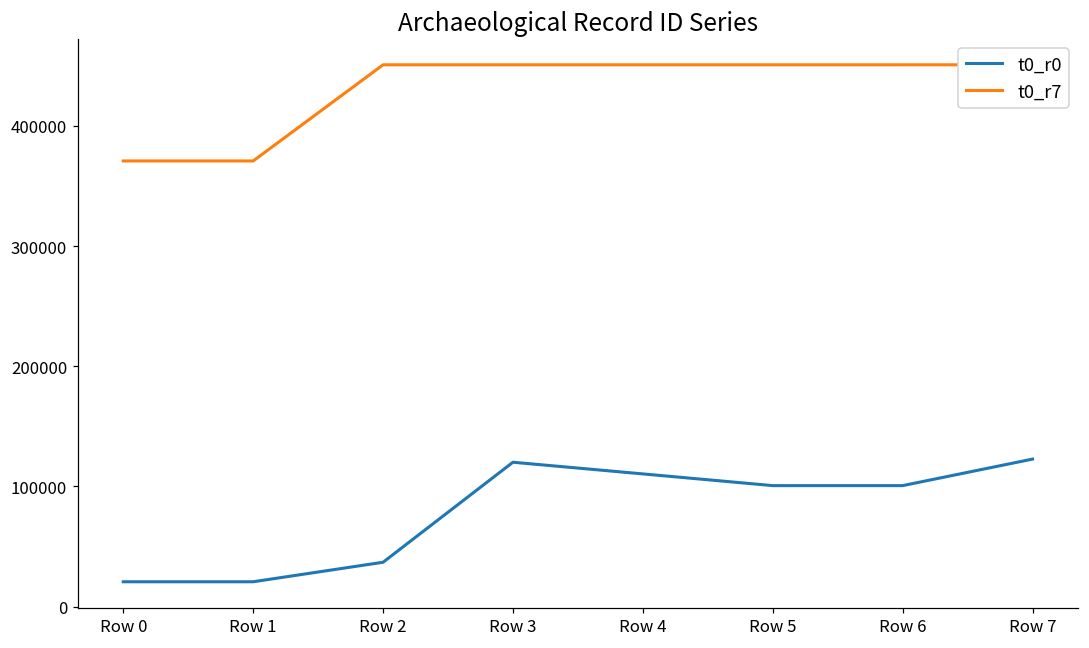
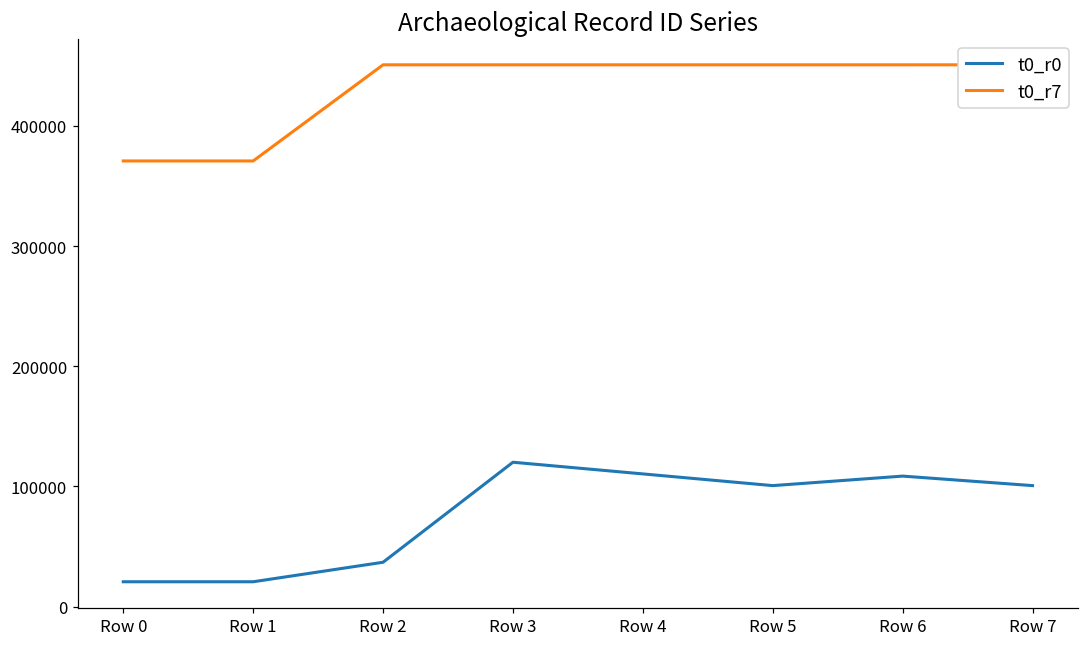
  {
    "t0_r0": {
      "Row 0": 21000,
      "Row 1": 21000,
      "Row 2": 37000,
      "Row 3": 120000,
      "Row 4": 110000,
      "Row 5": 101000,
-     "Row 6": 101000,
-     "Row 7": 123000
+     "Row 6": 109000,
+     "Row 7": 101000
    },
    "t0_r7": {
      "Row 0": 371000,
      "Row 1": 371000,
      "Row 2": 451000,
      "Row 3": 451000,
      "Row 4": 451000,
      "Row 5": 451000,
      "Row 6": 451000
    }
  }
